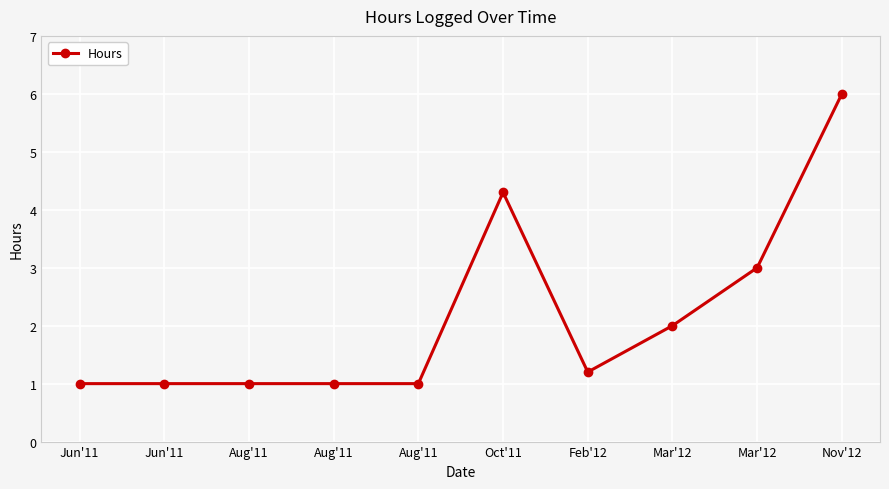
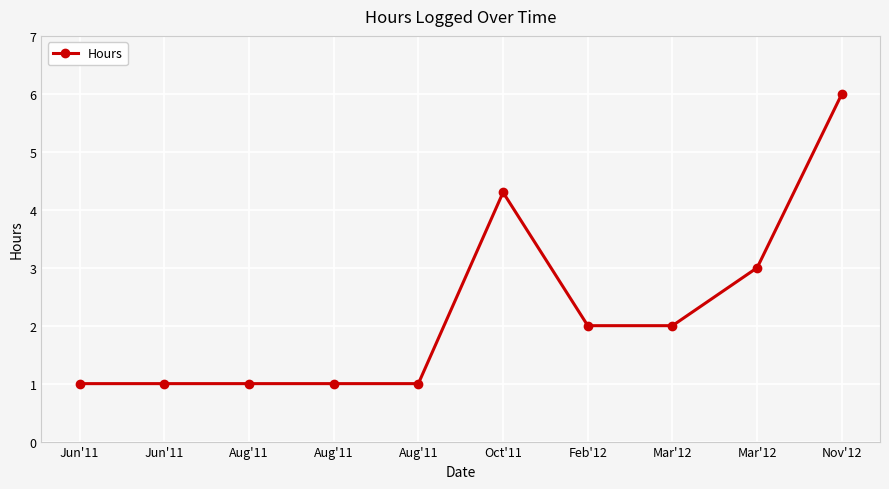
  {
    "Oct'11": 4.3,
-   "Feb'12": 1.2,
+   "Feb'12": 2.0,
    "Nov'12": 6.0
  }
